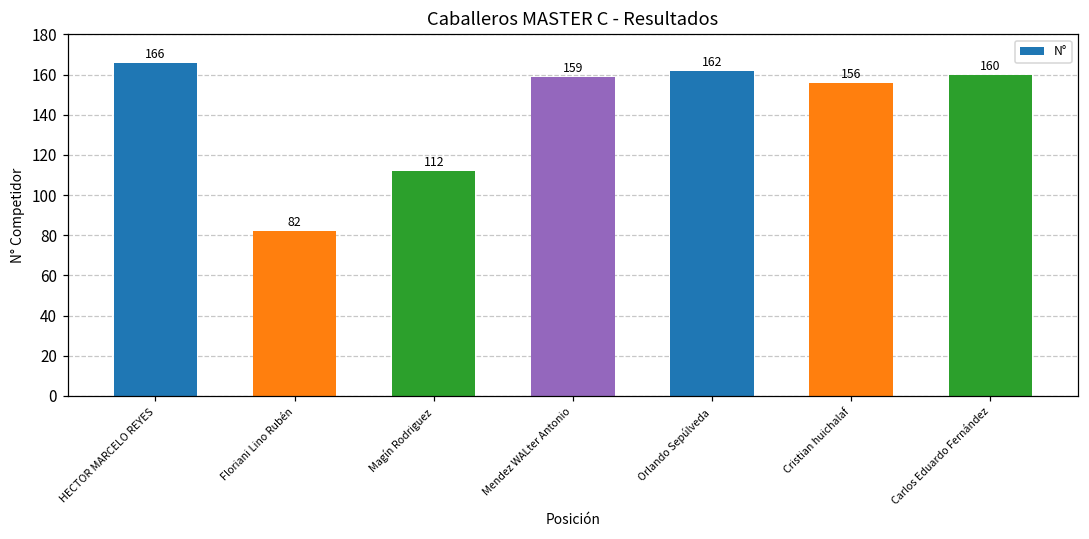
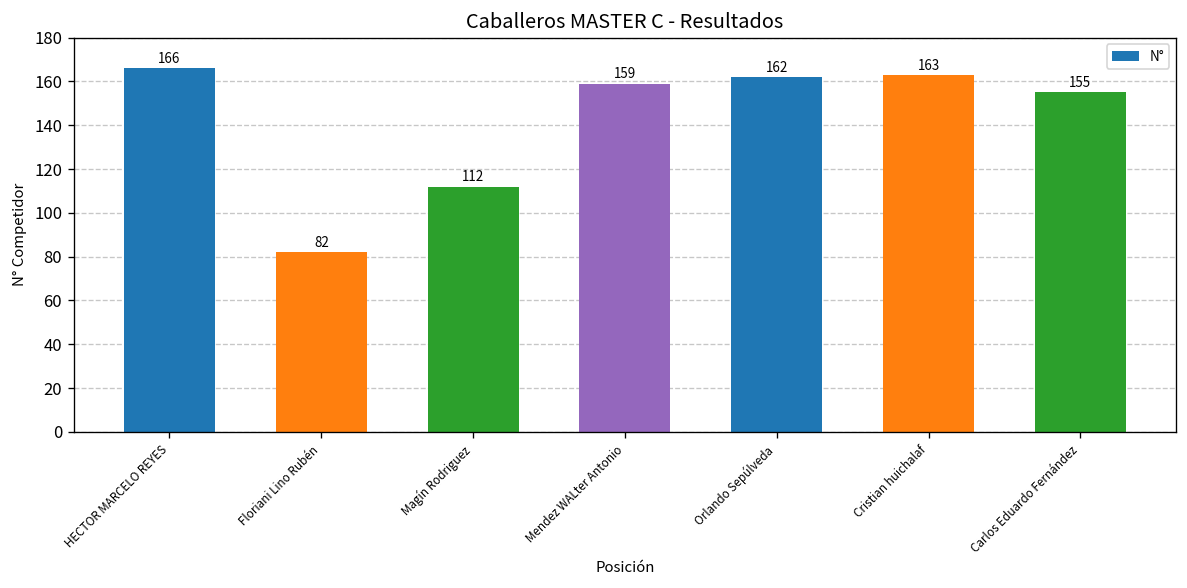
  {
    "HECTOR MARCELO REYES": 166,
    "Floriani Lino Rubén": 82,
    "Magín Rodriguez": 112,
    "Mendez WALter Antonio": 159,
    "Orlando Sepúlveda": 162,
-   "Cristian huichalaf": 156,
-   "Carlos Eduardo Fernández": 160
+   "Cristian huichalaf": 163,
+   "Carlos Eduardo Fernández": 155
  }
